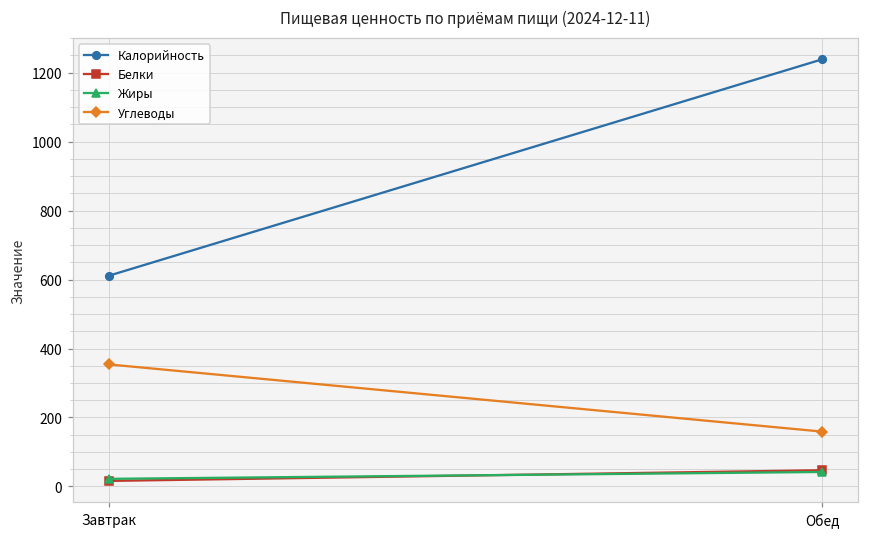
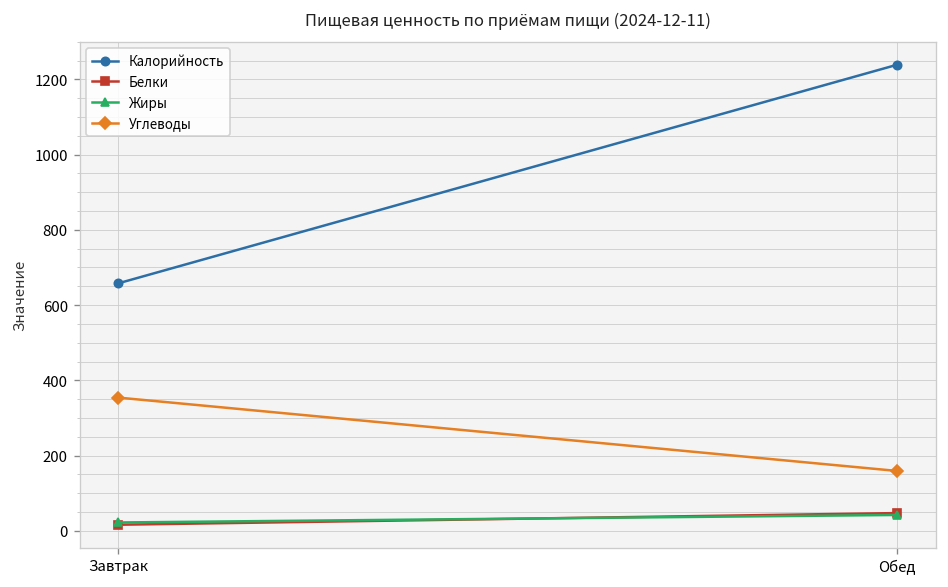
  {
    "Калорийность": {
-     "Завтрак": 610,
+     "Завтрак": 660,
      "Обед": 1240
    },
    "Углеводы": {
      "Завтрак": 350,
      "Обед": 160
    }
  }
